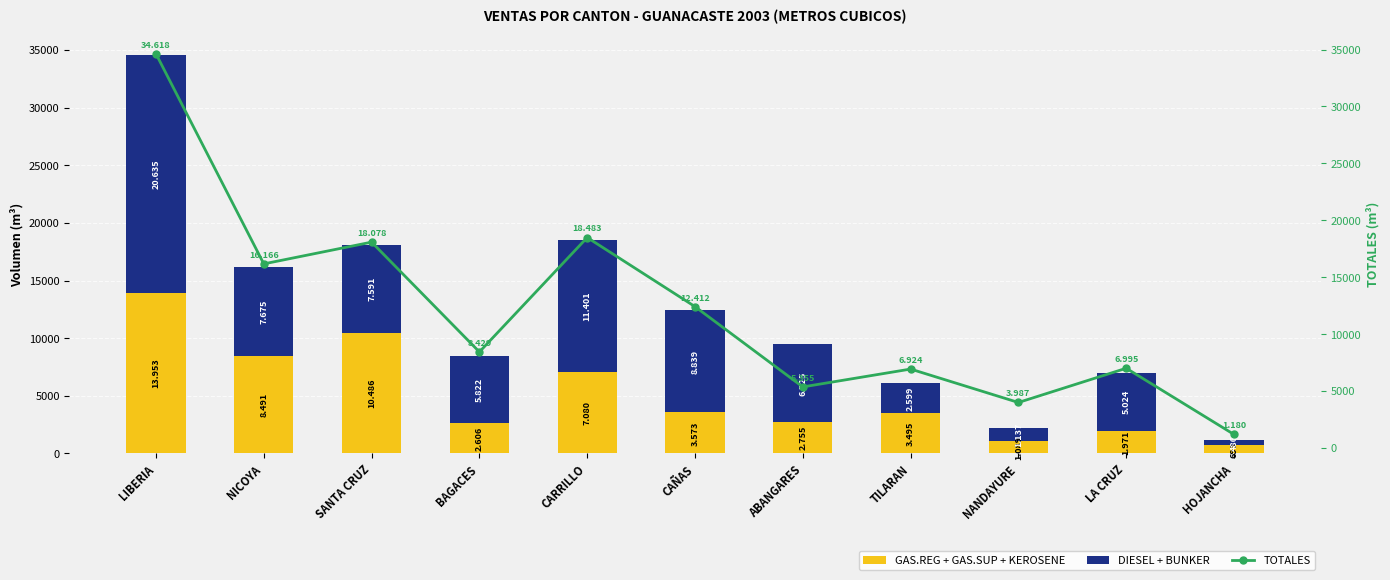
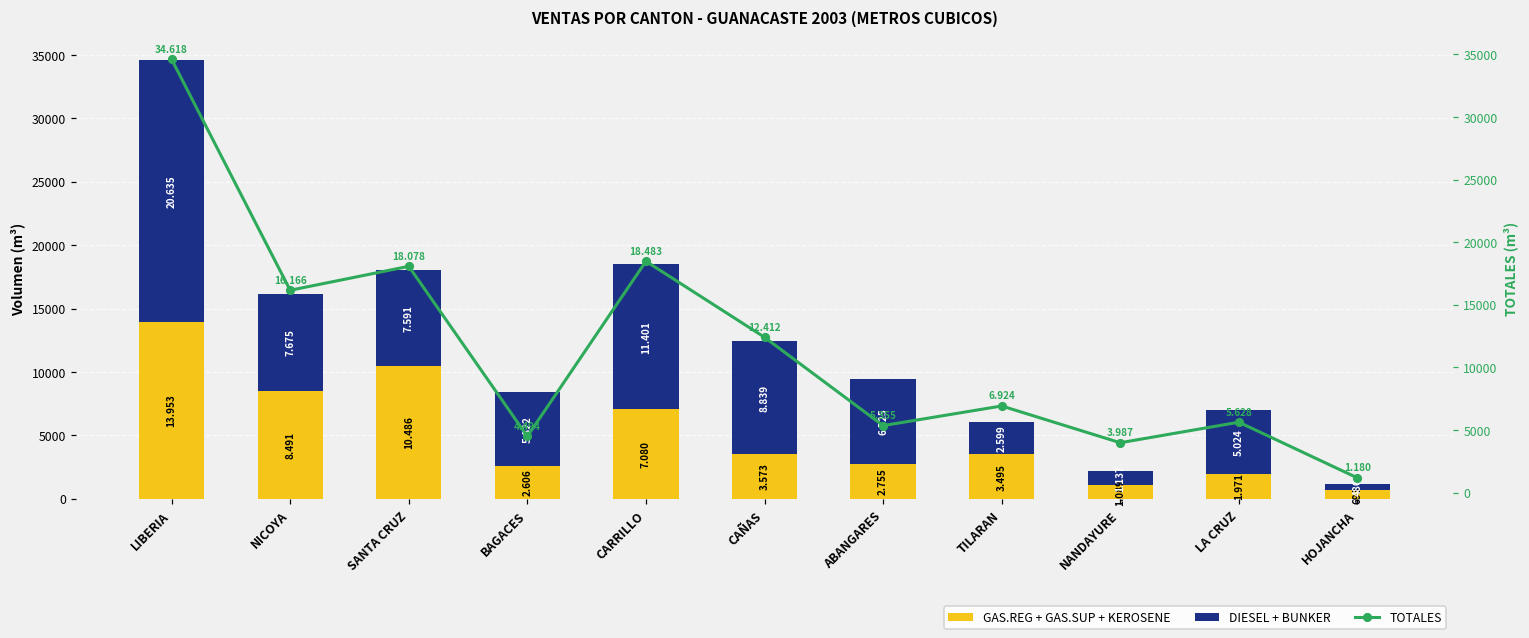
  {
    "TOTALES": {
-     "BAGACES": 8.429,
-     "LA CRUZ": 6.995
+     "BAGACES": 4.494,
+     "LA CRUZ": 5.628
    }
  }
